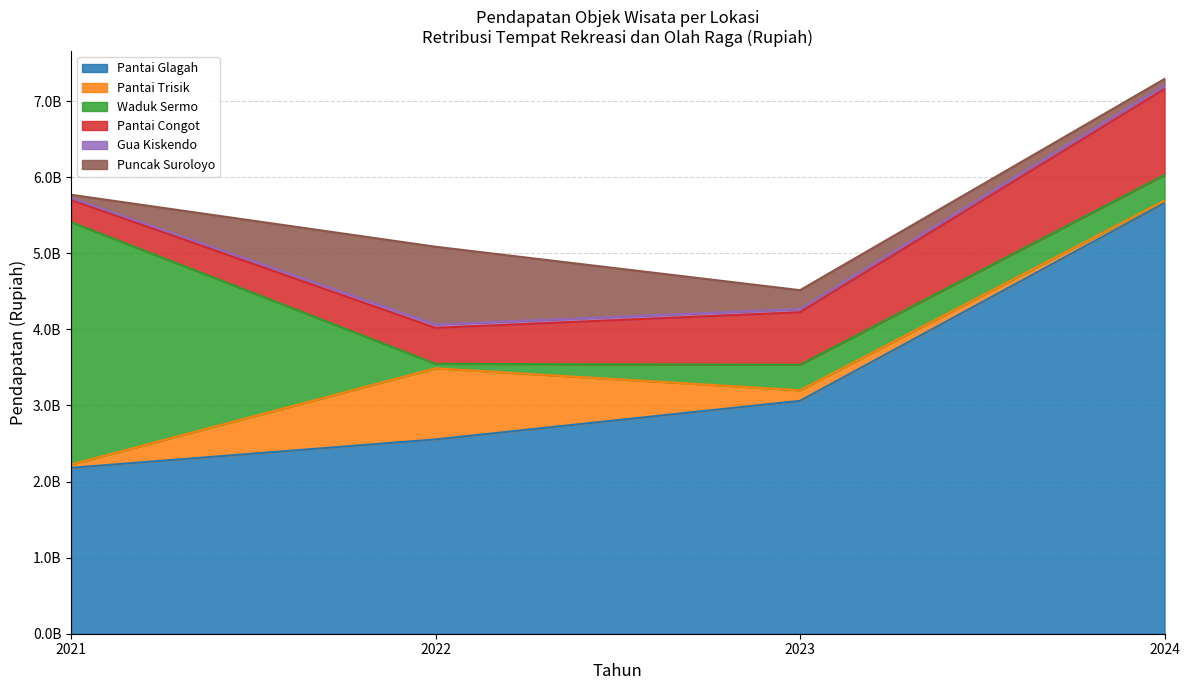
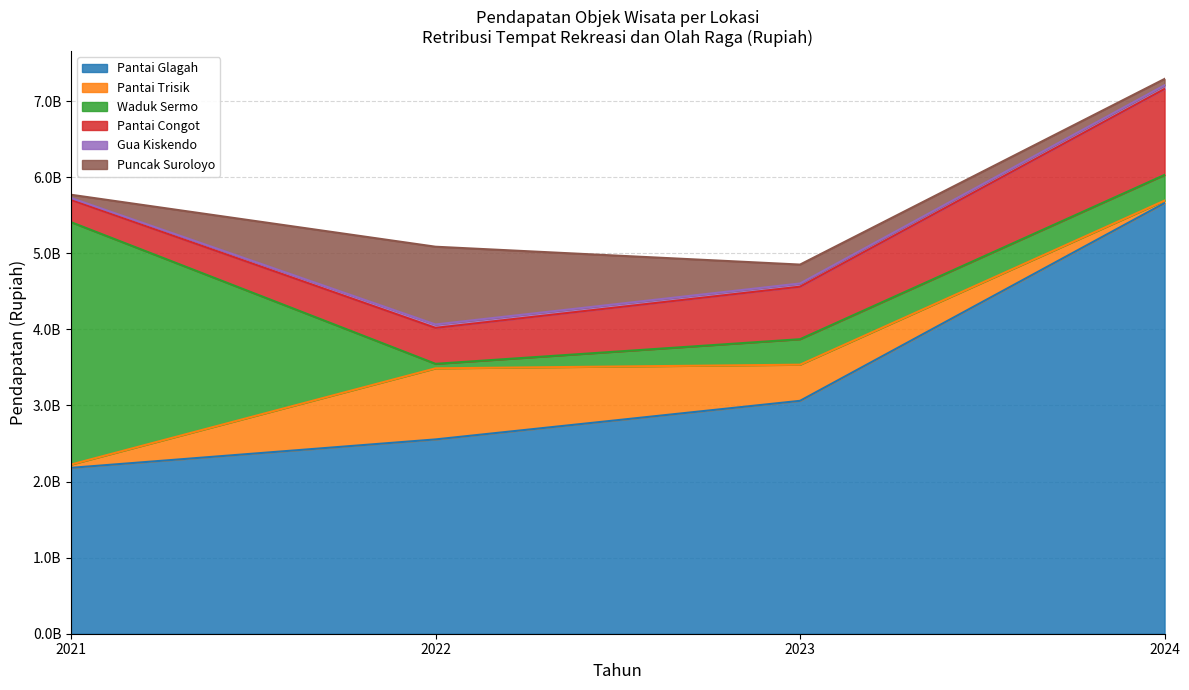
  {
    "Pantai Glagah": {
      "2021": 2200000000,
      "2022": 2600000000,
      "2023": 3100000000
    },
    "Pantai Trisik": {
      "2021": 0,
      "2022": 900000000,
-     "2023": 100000000
+     "2023": 500000000
    },
    "Waduk Sermo": {
      "2021": 3200000000,
      "2022": 100000000,
      "2023": 300000000,
      "2024": 300000000
    },
    "Pantai Congot": {
      "2022": 500000000,
      "2023": 700000000,
      "2024": 1100000000
    },
    "Gua Kiskendo": {
      "2022": 0,
      "2023": 0,
      "2024": 0
    },
    "Puncak Suroloyo": {
      "2021": 0,
      "2022": 1000000000,
      "2023": 200000000,
      "2024": 100000000
    }
  }
